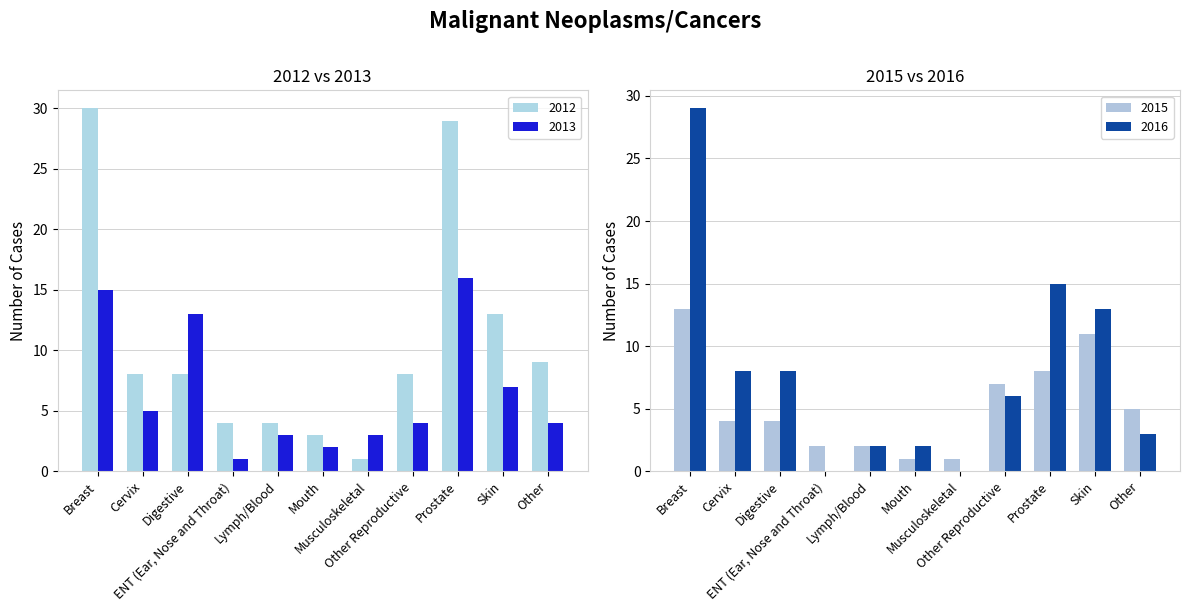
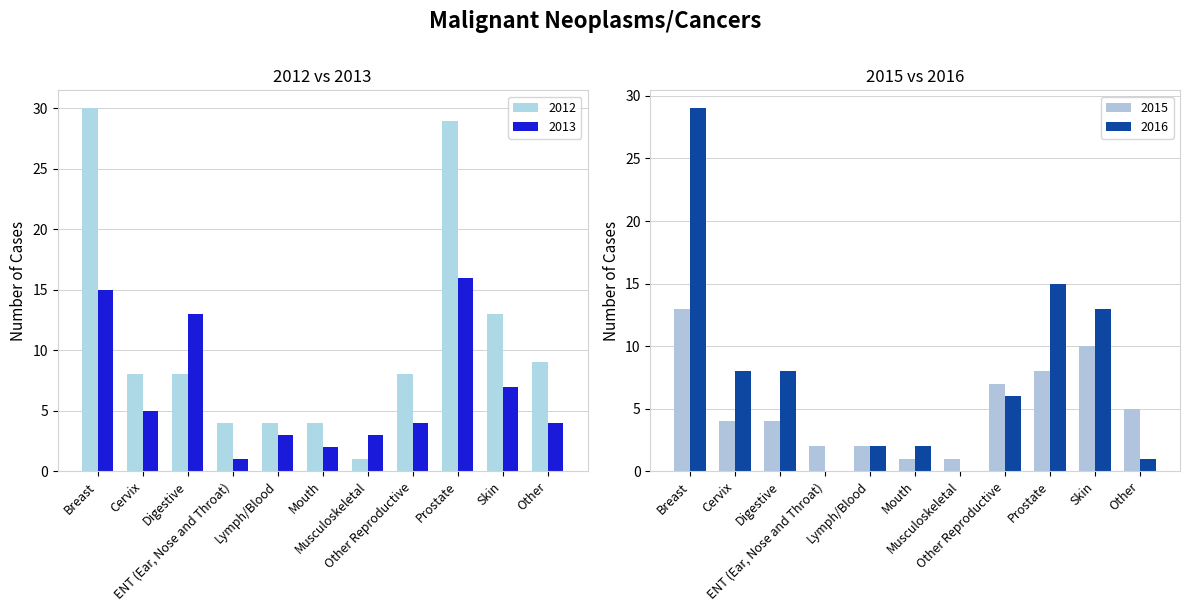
  {
    "2012 vs 2013": {
      "2012": {
        "Breast": 30,
        "Cervix": 8,
        "Digestive": 8,
        "ENT (Ear, Nose and Throat)": 4,
        "Lymph/Blood": 4,
-       "Mouth": 3,
+       "Mouth": 4,
        "Musculoskeletal": 1,
        "Other Reproductive": 8,
        "Prostate": 29,
        "Skin": 13,
        "Other": 9
      },
      "2013": {
        "Breast": 15,
        "Cervix": 5,
        "Digestive": 13,
        "ENT (Ear, Nose and Throat)": 1,
        "Lymph/Blood": 3,
        "Mouth": 2,
        "Musculoskeletal": 3,
        "Other Reproductive": 4,
        "Prostate": 16,
        "Skin": 7,
        "Other": 4
      }
    },
    "2015 vs 2016": {
      "2015": {
        "Breast": 13,
        "Cervix": 4,
        "Digestive": 4,
        "ENT (Ear, Nose and Throat)": 2,
        "Lymph/Blood": 2,
        "Mouth": 1,
        "Musculoskeletal": 1,
        "Other Reproductive": 7,
        "Prostate": 8,
-       "Skin": 11,
+       "Skin": 10,
        "Other": 5
      },
      "2016": {
        "Breast": 29,
        "Cervix": 8,
        "Digestive": 8,
        "ENT (Ear, Nose and Throat)": 0,
        "Lymph/Blood": 2,
        "Mouth": 2,
        "Musculoskeletal": 0,
        "Other Reproductive": 6,
        "Prostate": 15,
        "Skin": 13,
-       "Other": 3
+       "Other": 1
      }
    }
  }
